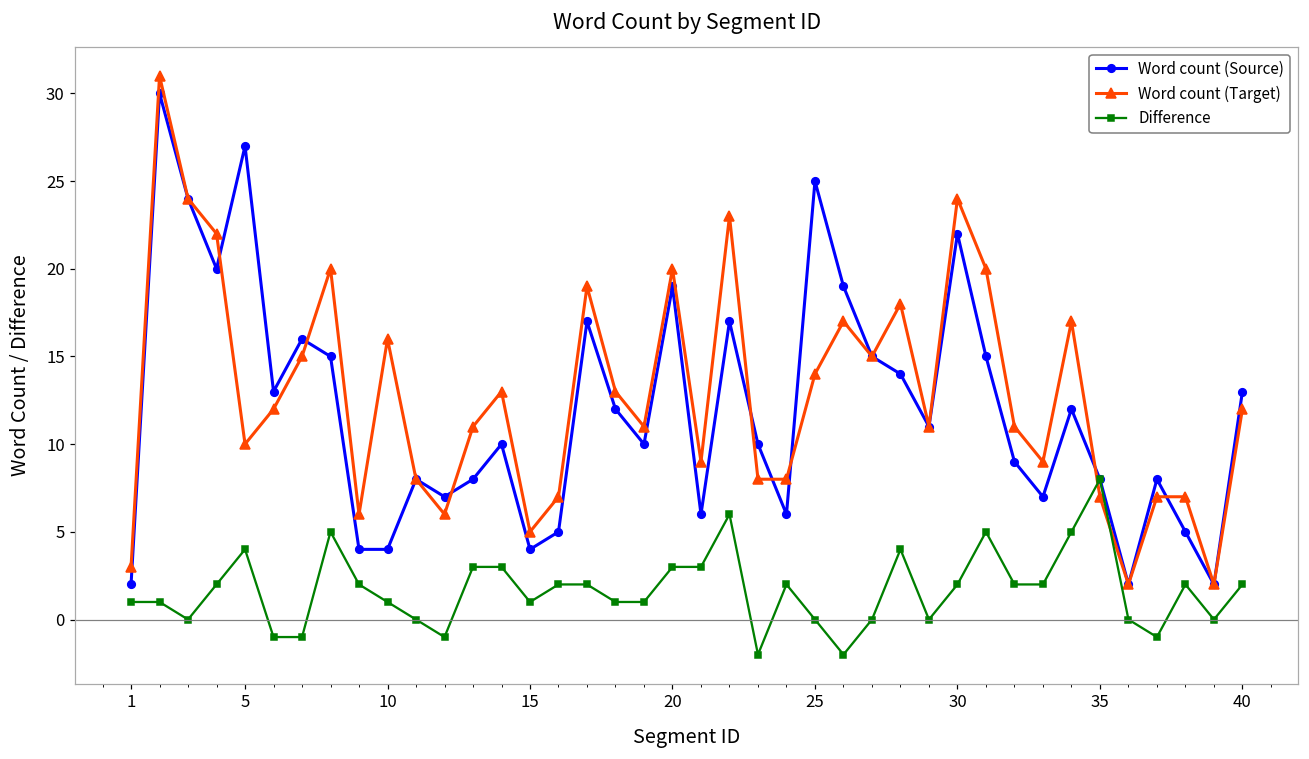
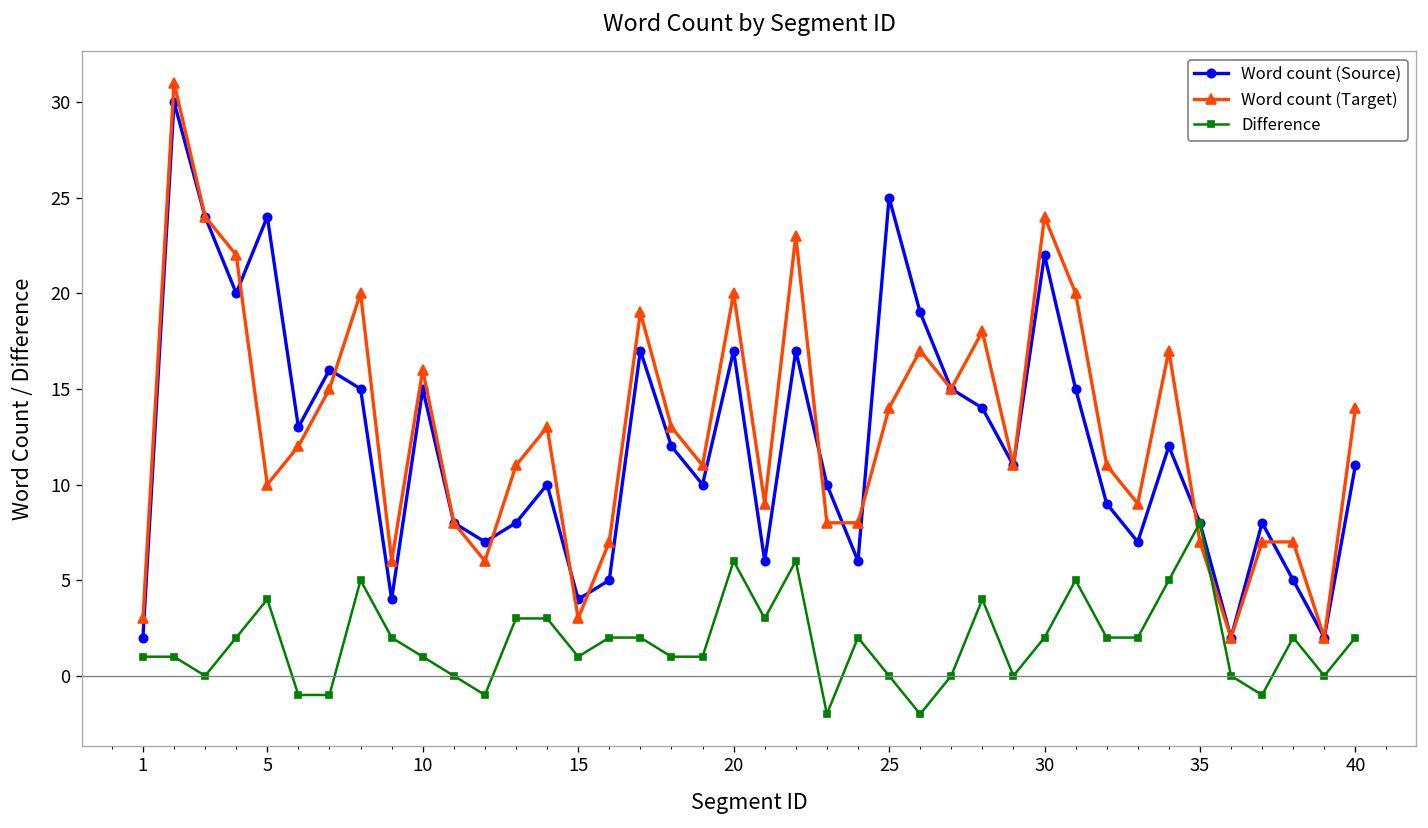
  {
    "Word count (Source)": {
      "1": 2,
-     "5": 27,
-     "10": 4,
+     "5": 24,
+     "10": 15,
      "15": 4,
-     "20": 19,
+     "20": 17,
      "25": 25,
      "30": 22,
-     "40": 13
+     "40": 11
    },
    "Word count (Target)": {
      "1": 3,
      "5": 10,
      "10": 16,
-     "15": 5,
+     "15": 3,
      "20": 20,
      "25": 14,
      "30": 24,
      "35": 7,
-     "40": 12
+     "40": 14
    },
    "Difference": {
      "1": 1,
      "5": 4,
      "10": 1,
      "15": 1,
-     "20": 3,
+     "20": 6,
      "25": 0,
      "30": 2,
      "40": 2
    }
  }
